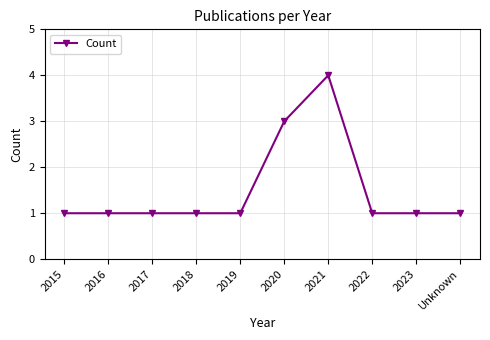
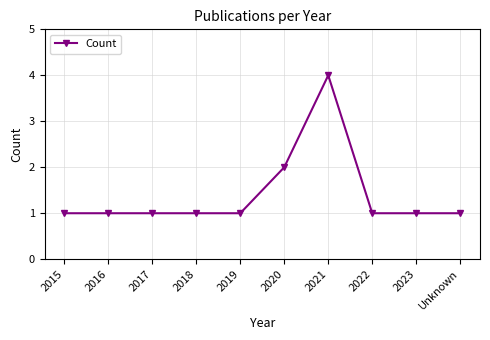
  {
    "2015": 1,
    "2016": 1,
    "2017": 1,
    "2018": 1,
    "2019": 1,
-   "2020": 3,
+   "2020": 2,
    "2021": 4,
    "2022": 1,
    "2023": 1,
    "Unknown": 1
  }
